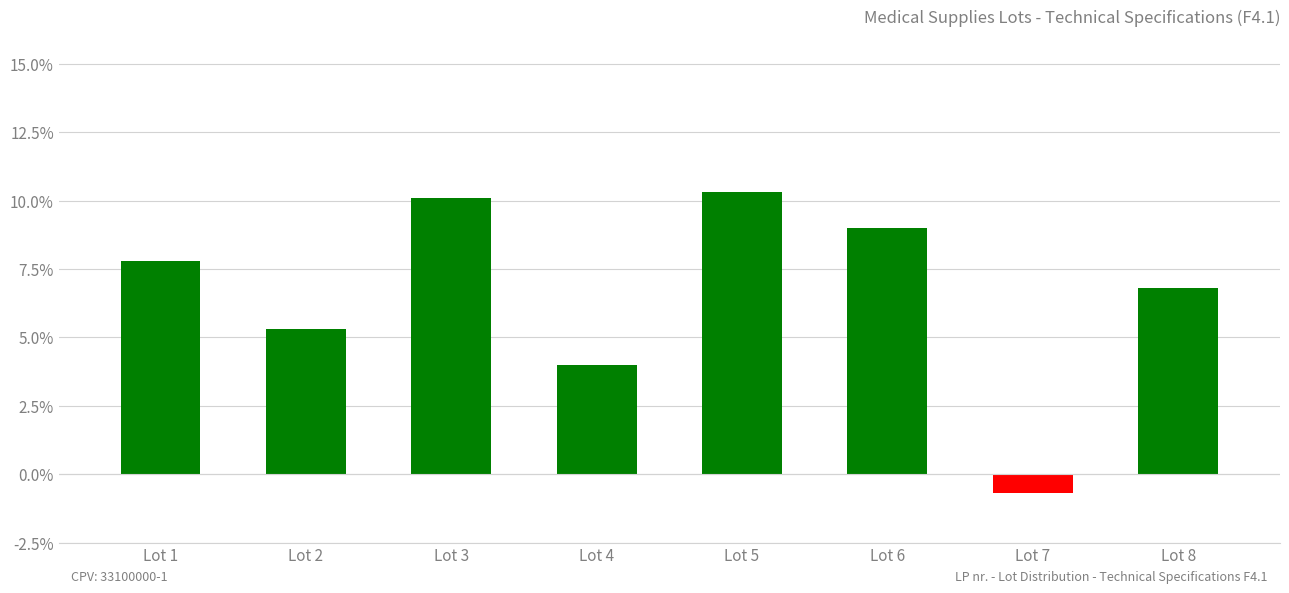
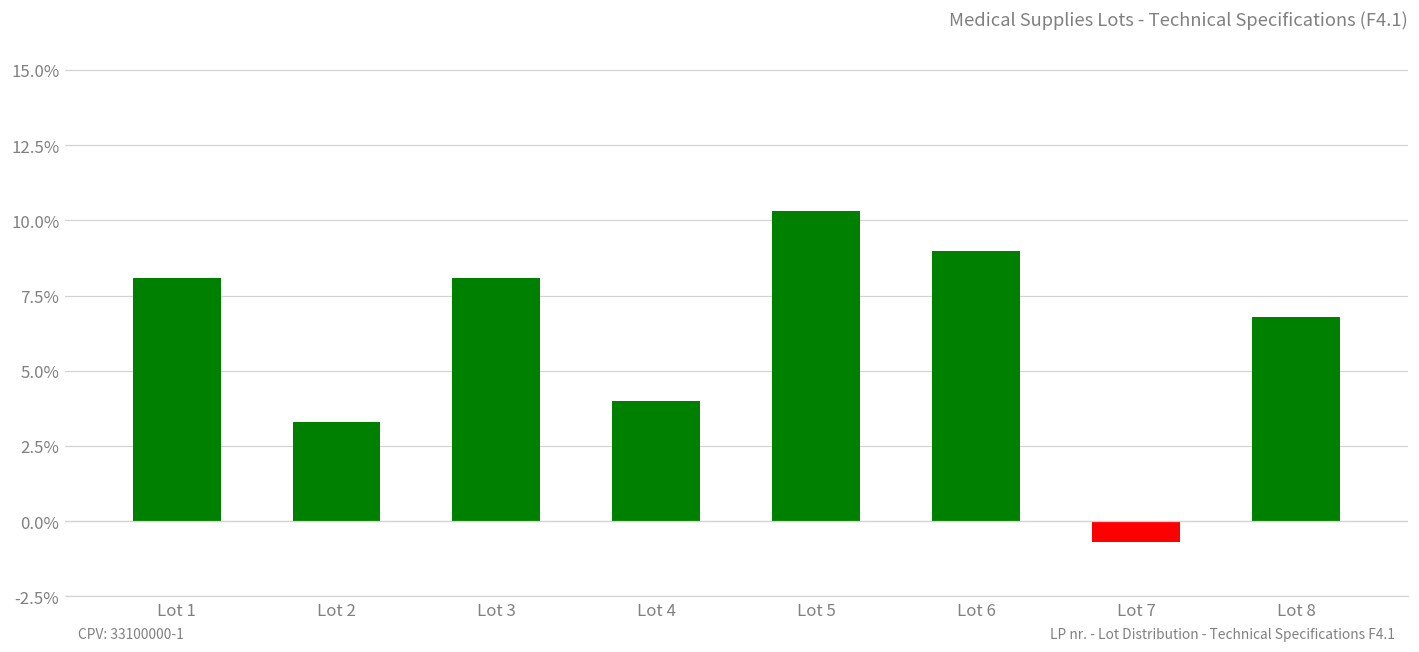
  {
-   "Lot 1": "7.8%",
-   "Lot 2": "5.3%",
-   "Lot 3": "10.1%",
+   "Lot 1": "8.1%",
+   "Lot 2": "3.3%",
+   "Lot 3": "8.1%",
    "Lot 4": "4.0%",
    "Lot 5": "10.3%",
    "Lot 6": "9.0%",
    "Lot 7": "-0.7%",
    "Lot 8": "6.8%"
  }
